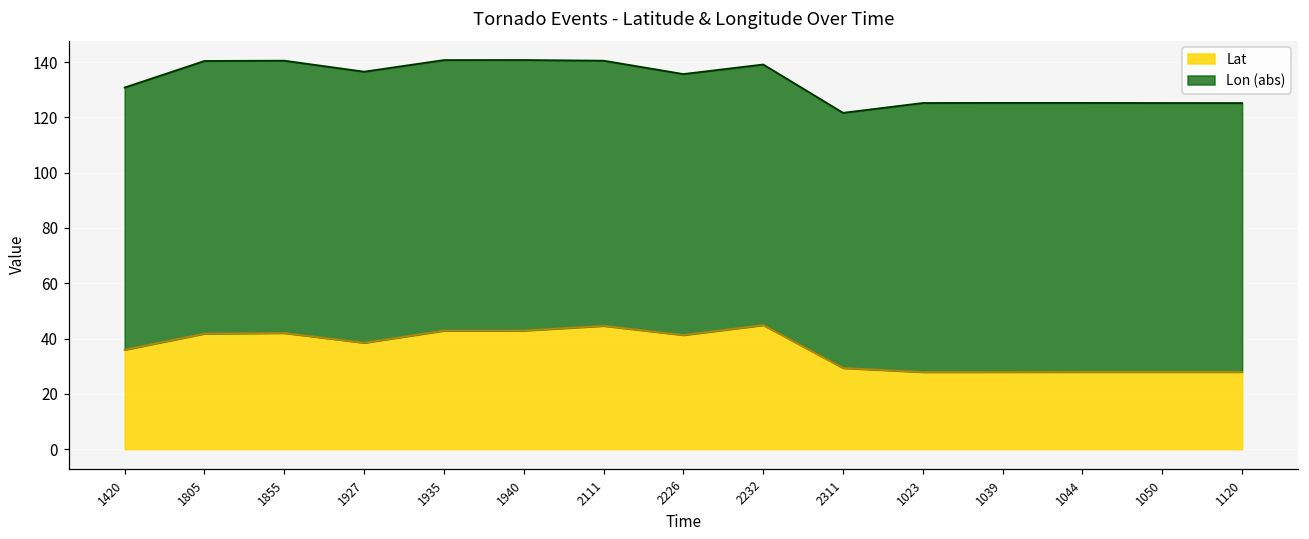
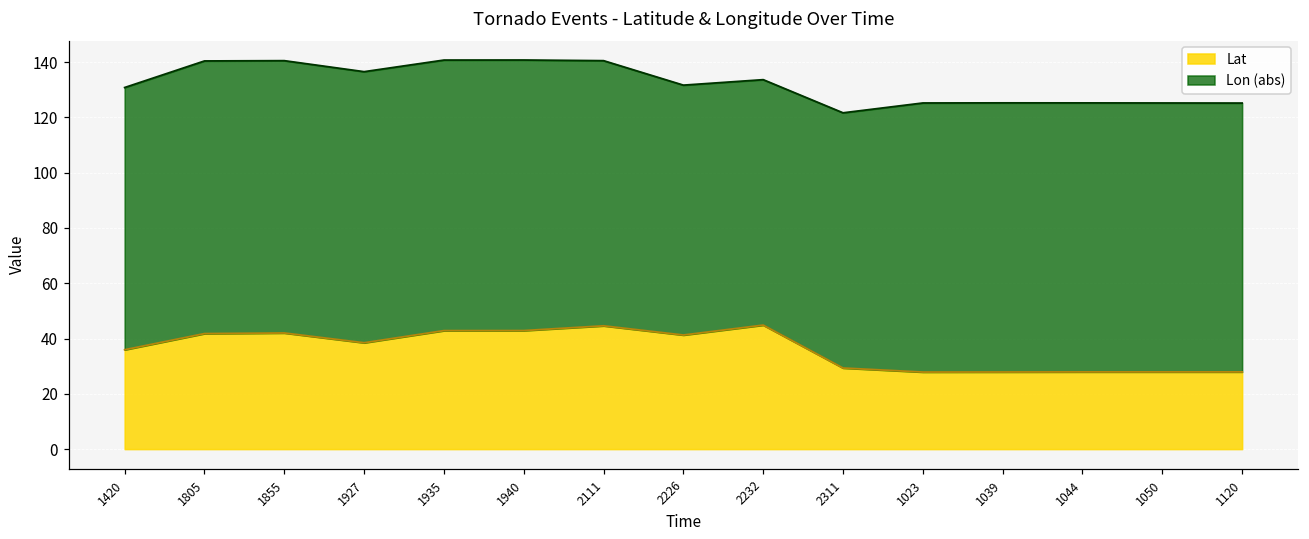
  {
    "Lat": {
      "1420": 36,
      "1805": 42,
      "1855": 42,
      "1927": 38,
      "1935": 43,
      "1940": 43,
      "2111": 45,
      "2226": 41,
      "2232": 45,
      "2311": 29,
      "1023": 28,
      "1039": 28,
      "1044": 28,
      "1050": 28,
      "1120": 28
    },
    "Lon (abs)": {
      "1420": 95,
      "1805": 99,
      "1855": 98,
      "1927": 98,
      "1935": 98,
      "1940": 98,
      "2111": 96,
-     "2226": 94,
-     "2232": 94,
+     "2226": 90,
+     "2232": 89,
      "2311": 92,
      "1023": 97,
      "1039": 97,
      "1044": 97,
      "1050": 97,
      "1120": 97
    }
  }
